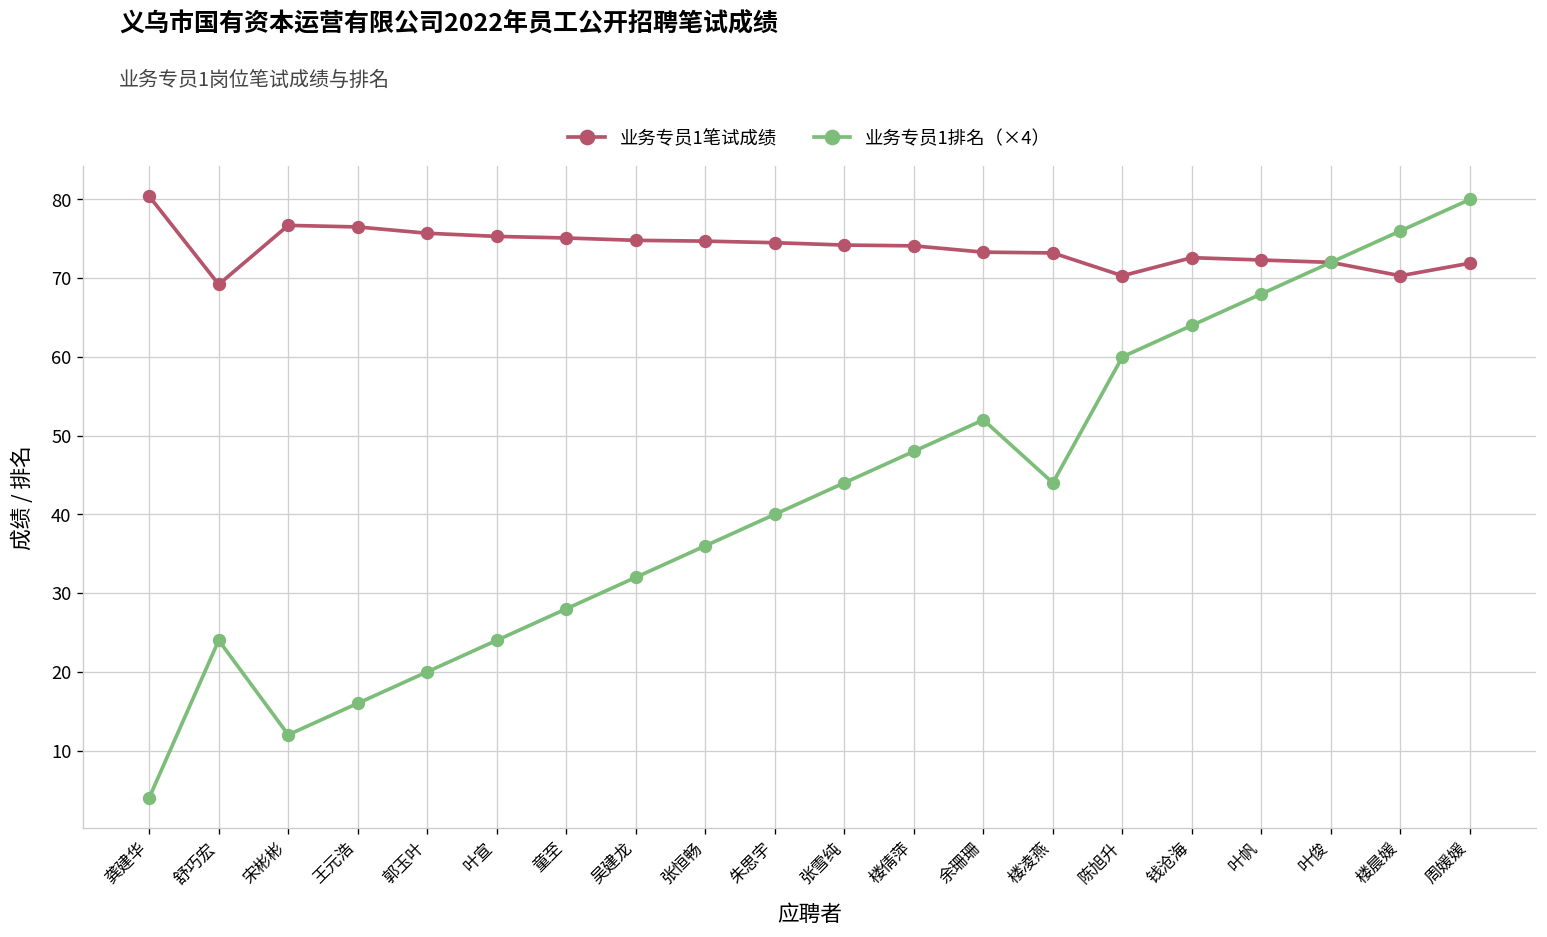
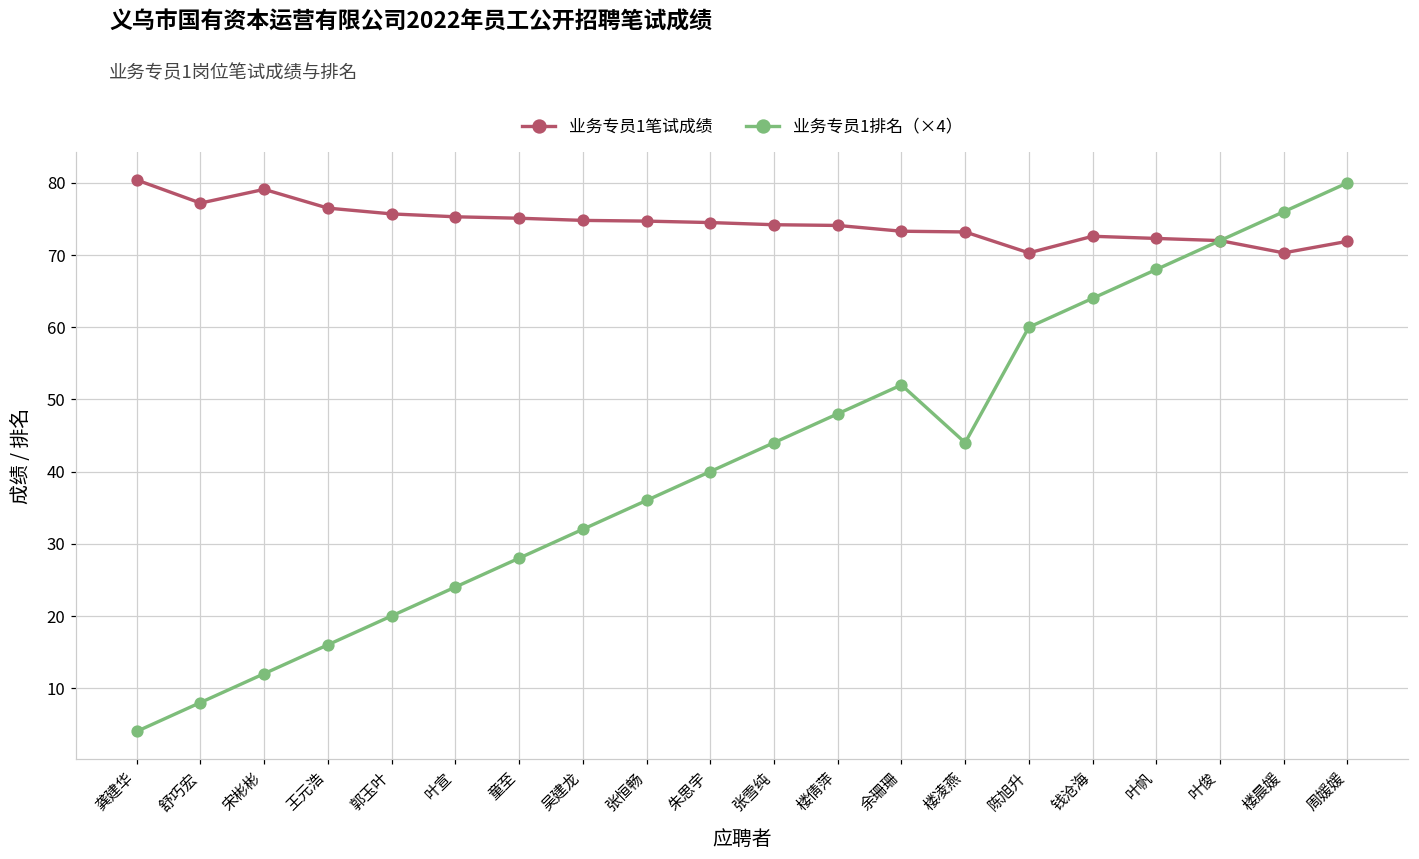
  {
    "业务专员1笔试成绩": {
      "龚建华": 80,
-     "舒巧宏": 69,
-     "宋彬彬": 77,
+     "舒巧宏": 77,
+     "宋彬彬": 79,
      "王元浩": 77,
      "郭玉叶": 76,
      "叶宣": 75,
      "童至": 75,
      "吴建龙": 75,
      "张恒畅": 75,
      "朱思宇": 75,
      "张雪纯": 74,
      "楼倩萍": 74,
      "余珊珊": 73,
      "楼凌燕": 73,
      "陈旭升": 70,
      "钱沧海": 73,
      "叶帆": 72,
      "楼晨媛": 70,
      "周媛媛": 72
    },
    "业务专员1排名（×4）": {
      "龚建华": 4,
-     "舒巧宏": 24,
+     "舒巧宏": 8,
      "宋彬彬": 12,
      "王元浩": 16,
      "郭玉叶": 20,
      "叶宣": 24,
      "童至": 28,
      "吴建龙": 32,
      "张恒畅": 36,
      "朱思宇": 40,
      "张雪纯": 44,
      "楼倩萍": 48,
      "余珊珊": 52,
      "楼凌燕": 44,
      "陈旭升": 60,
      "钱沧海": 64,
      "叶帆": 68,
      "楼晨媛": 76,
      "周媛媛": 80
    }
  }
